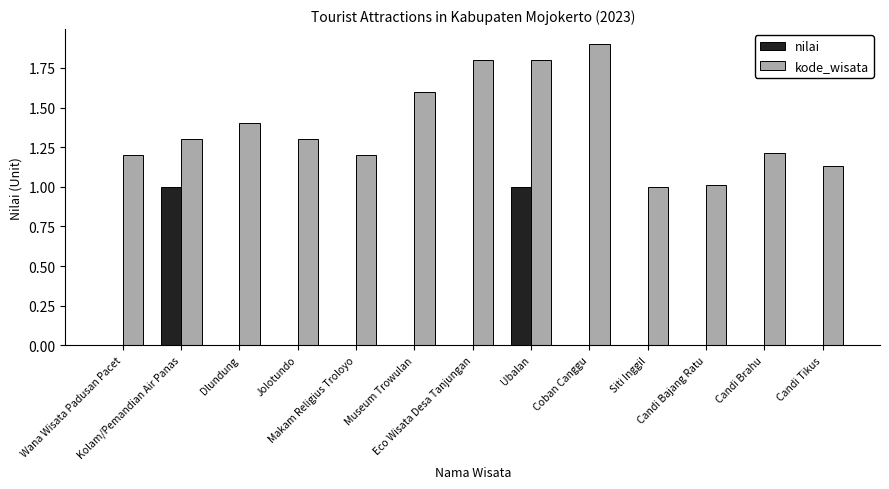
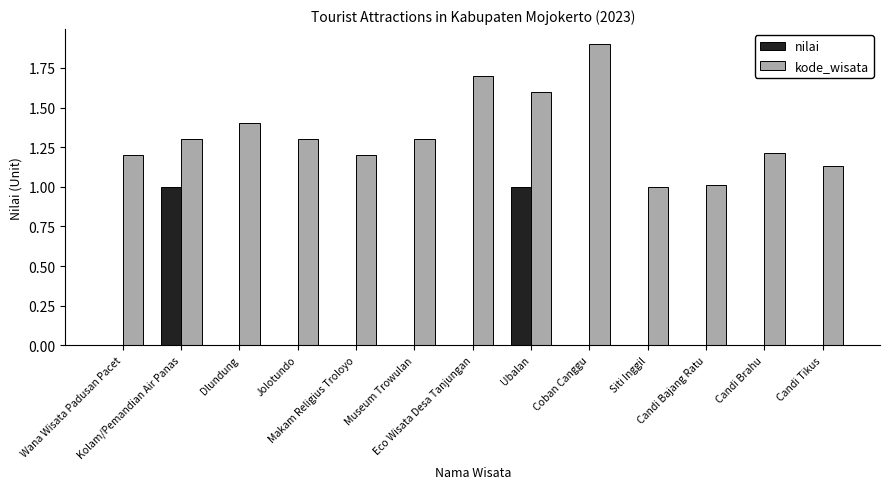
  {
    "nilai": {
      "Wana Wisata Padusan Pacet": 0.0,
      "Kolam/Pemandian Air Panas": 1.0,
      "Dlundung": 0.0,
      "Jolotundo": 0.0,
      "Makam Religius Troloyo": 0.0,
      "Museum Trowulan": 0.0,
      "Eco Wisata Desa Tanjungan": 0.0,
      "Ubalan": 1.0,
      "Coban Canggu": 0.0,
      "Siti Inggil": 0.0,
      "Candi Bajang Ratu": 0.0,
      "Candi Brahu": 0.0,
      "Candi Tikus": 0.0
    },
    "kode_wisata": {
      "Wana Wisata Padusan Pacet": 1.2,
      "Kolam/Pemandian Air Panas": 1.3,
      "Dlundung": 1.4,
      "Jolotundo": 1.3,
      "Makam Religius Troloyo": 1.2,
-     "Museum Trowulan": 1.6,
-     "Eco Wisata Desa Tanjungan": 1.8,
-     "Ubalan": 1.8,
+     "Museum Trowulan": 1.3,
+     "Eco Wisata Desa Tanjungan": 1.7,
+     "Ubalan": 1.6,
      "Coban Canggu": 1.9,
      "Siti Inggil": 1.0,
      "Candi Bajang Ratu": 1.0,
      "Candi Brahu": 1.2,
      "Candi Tikus": 1.13
    }
  }
